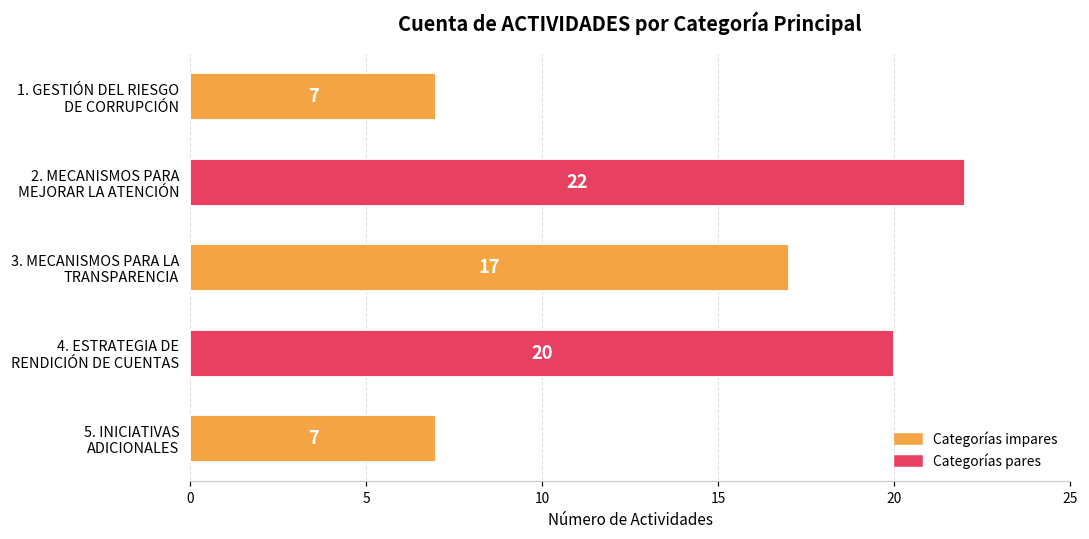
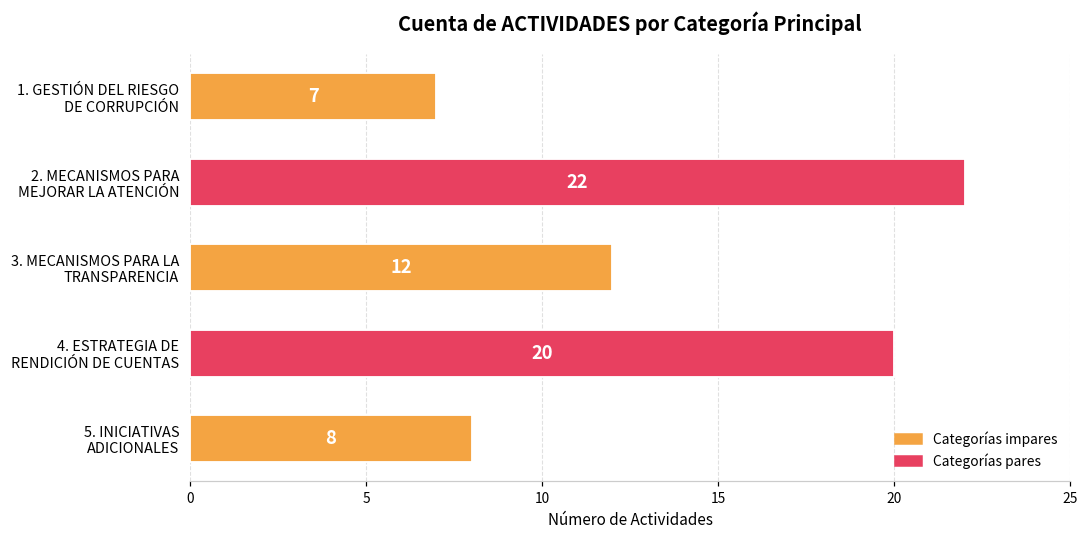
  {
    "1. GESTIÓN DEL RIESGO DE CORRUPCIÓN": 7,
    "2. MECANISMOS PARA MEJORAR LA ATENCIÓN": 22,
-   "3. MECANISMOS PARA LA TRANSPARENCIA": 17,
+   "3. MECANISMOS PARA LA TRANSPARENCIA": 12,
    "4. ESTRATEGIA DE RENDICIÓN DE CUENTAS": 20,
-   "5. INICIATIVAS ADICIONALES": 7
+   "5. INICIATIVAS ADICIONALES": 8
  }
